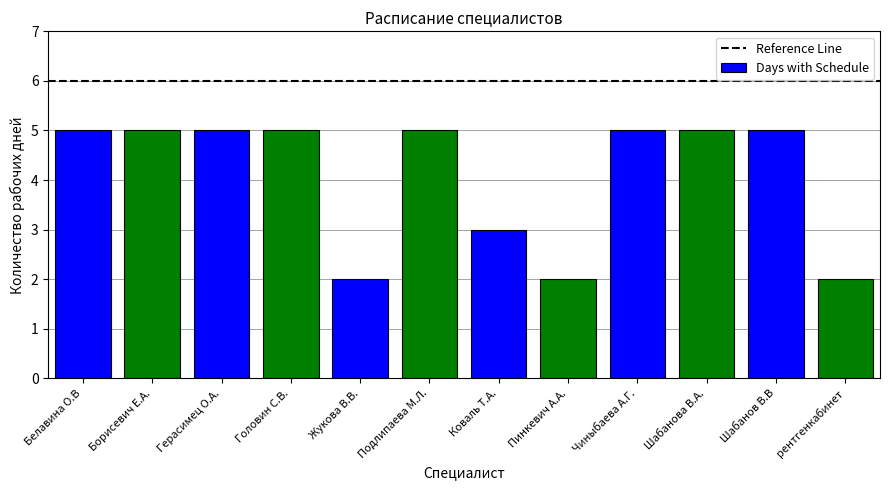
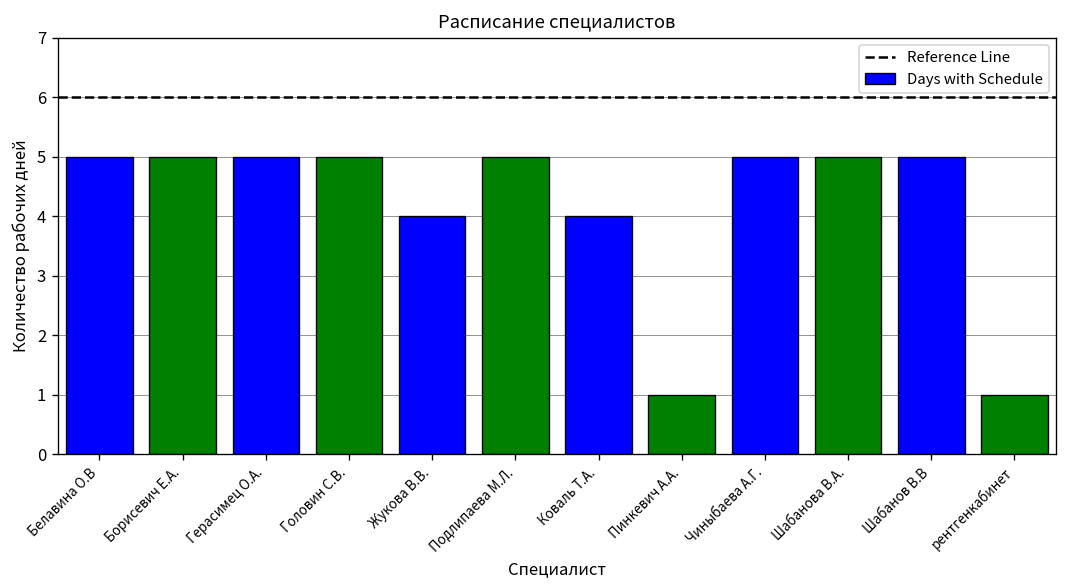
  {
    "Белавина О.В": 5,
    "Борисевич Е.А.": 5,
    "Герасимец О.А.": 5,
    "Головин С.В.": 5,
-   "Жукова В.В.": 2,
+   "Жукова В.В.": 4,
    "Подлипаева М.Л.": 5,
-   "Коваль Т.А.": 3,
-   "Пинкевич А.А.": 2,
+   "Коваль Т.А.": 4,
+   "Пинкевич А.А.": 1,
    "Чиныбаева А.Г.": 5,
    "Шабанова В.А.": 5,
    "Шабанов В.В": 5,
-   "рентгенкабинет": 2
+   "рентгенкабинет": 1
  }
